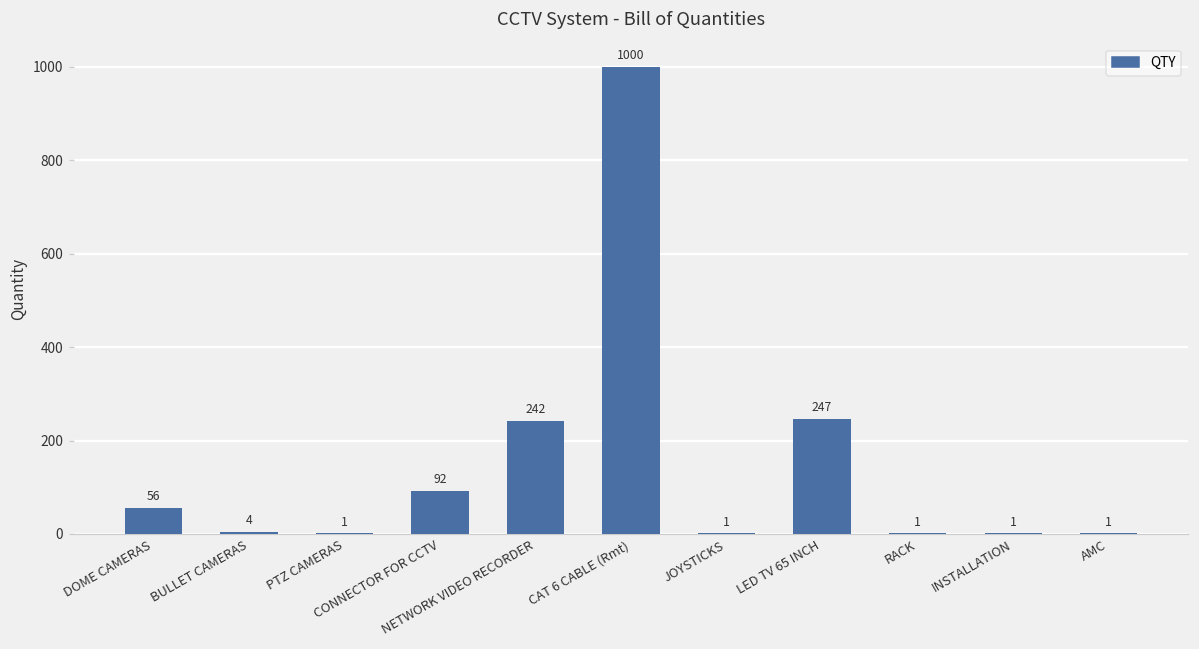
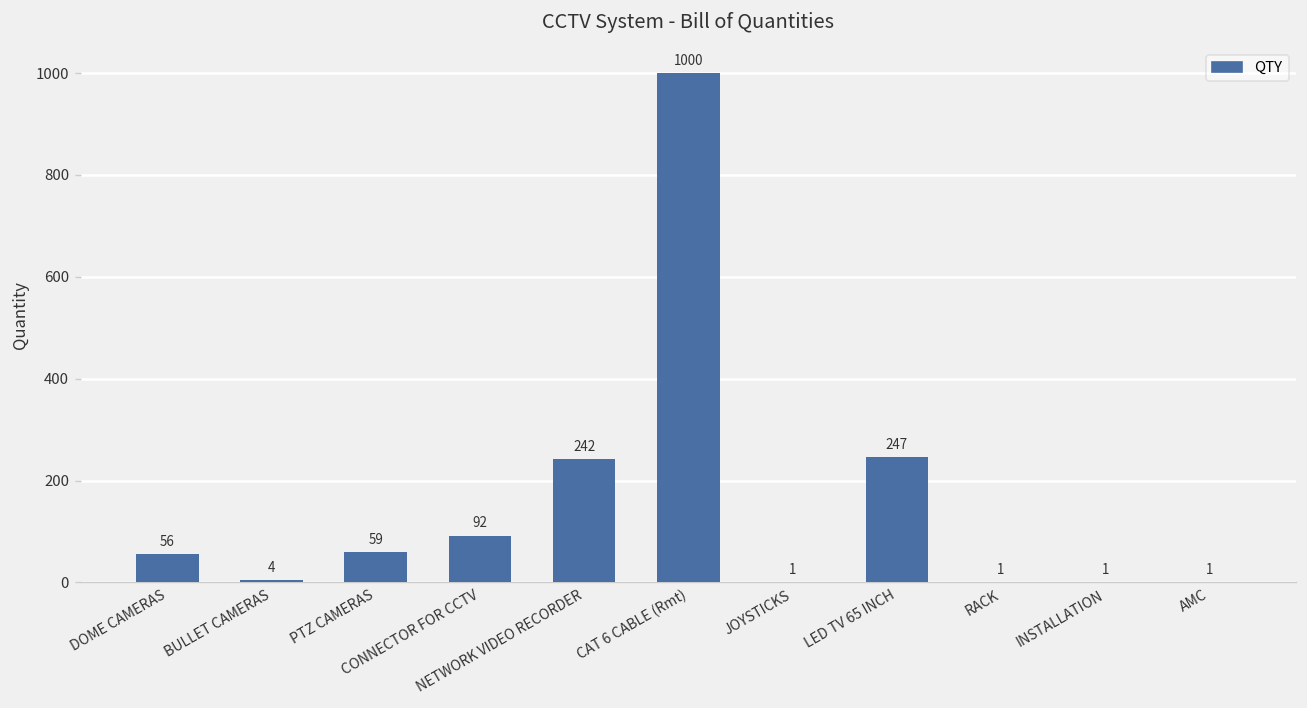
  {
    "DOME CAMERAS": 56,
    "BULLET CAMERAS": 4,
-   "PTZ CAMERAS": 1,
+   "PTZ CAMERAS": 59,
    "CONNECTOR FOR CCTV": 92,
    "NETWORK VIDEO RECORDER": 242,
    "CAT 6 CABLE (Rmt)": 1000,
    "JOYSTICKS": 1,
    "LED TV 65 INCH": 247,
    "RACK": 1,
    "INSTALLATION": 1,
    "AMC": 1
  }
